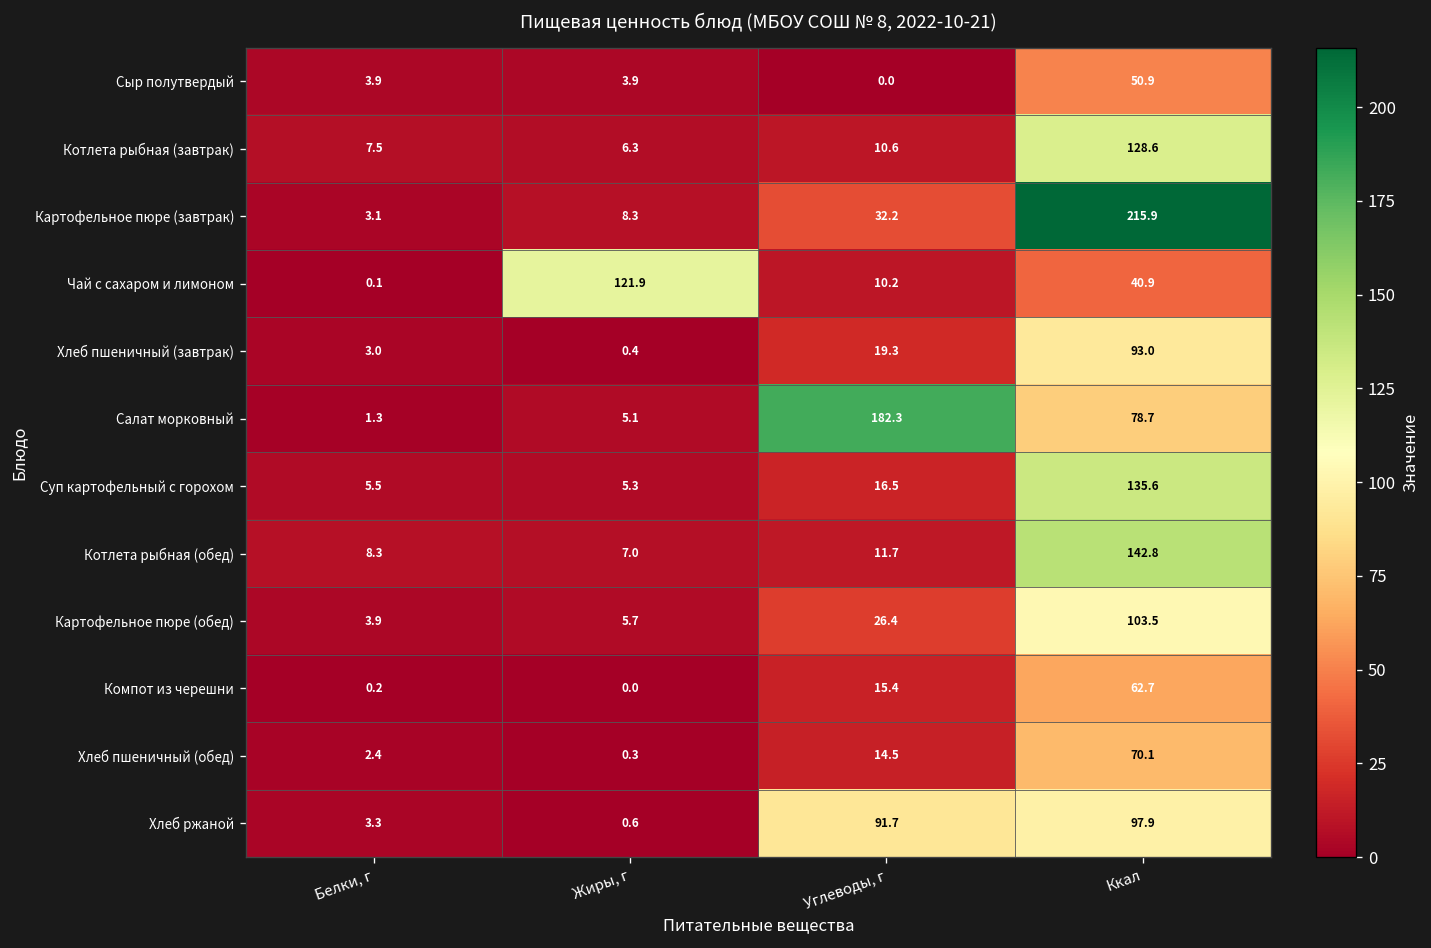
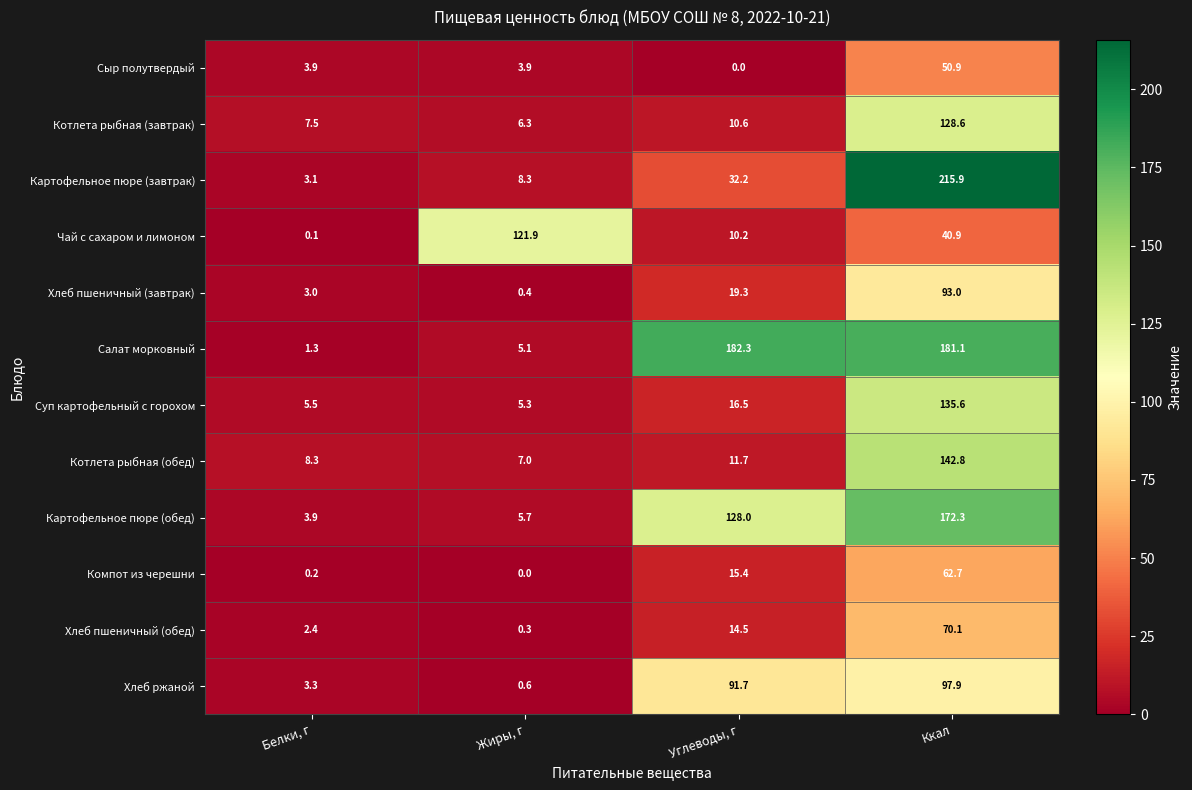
  {
    "Сыр полутвердый": {
      "Белки, г": 3.9,
      "Жиры, г": 3.9,
      "Углеводы, г": 0.0,
      "Ккал": 50.9
    },
    "Котлета рыбная (завтрак)": {
      "Белки, г": 7.5,
      "Жиры, г": 6.3,
      "Углеводы, г": 10.6,
      "Ккал": 128.6
    },
    "Картофельное пюре (завтрак)": {
      "Белки, г": 3.1,
      "Жиры, г": 8.3,
      "Углеводы, г": 32.2,
      "Ккал": 215.9
    },
    "Чай с сахаром и лимоном": {
      "Белки, г": 0.1,
      "Жиры, г": 121.9,
      "Углеводы, г": 10.2,
      "Ккал": 40.9
    },
    "Хлеб пшеничный (завтрак)": {
      "Белки, г": 3.0,
      "Жиры, г": 0.4,
      "Углеводы, г": 19.3,
      "Ккал": 93.0
    },
    "Салат морковный": {
      "Белки, г": 1.3,
      "Жиры, г": 5.1,
      "Углеводы, г": 182.3,
-     "Ккал": 78.7
+     "Ккал": 181.1
    },
    "Суп картофельный с горохом": {
      "Белки, г": 5.5,
      "Жиры, г": 5.3,
      "Углеводы, г": 16.5,
      "Ккал": 135.6
    },
    "Котлета рыбная (обед)": {
      "Белки, г": 8.3,
      "Жиры, г": 7.0,
      "Углеводы, г": 11.7,
      "Ккал": 142.8
    },
    "Картофельное пюре (обед)": {
      "Белки, г": 3.9,
      "Жиры, г": 5.7,
-     "Углеводы, г": 26.4,
-     "Ккал": 103.5
+     "Углеводы, г": 128.0,
+     "Ккал": 172.3
    },
    "Компот из черешни": {
      "Белки, г": 0.2,
      "Жиры, г": 0.0,
      "Углеводы, г": 15.4,
      "Ккал": 62.7
    },
    "Хлеб пшеничный (обед)": {
      "Белки, г": 2.4,
      "Жиры, г": 0.3,
      "Углеводы, г": 14.5,
      "Ккал": 70.1
    },
    "Хлеб ржаной": {
      "Белки, г": 3.3,
      "Жиры, г": 0.6,
      "Углеводы, г": 91.7,
      "Ккал": 97.9
    }
  }
